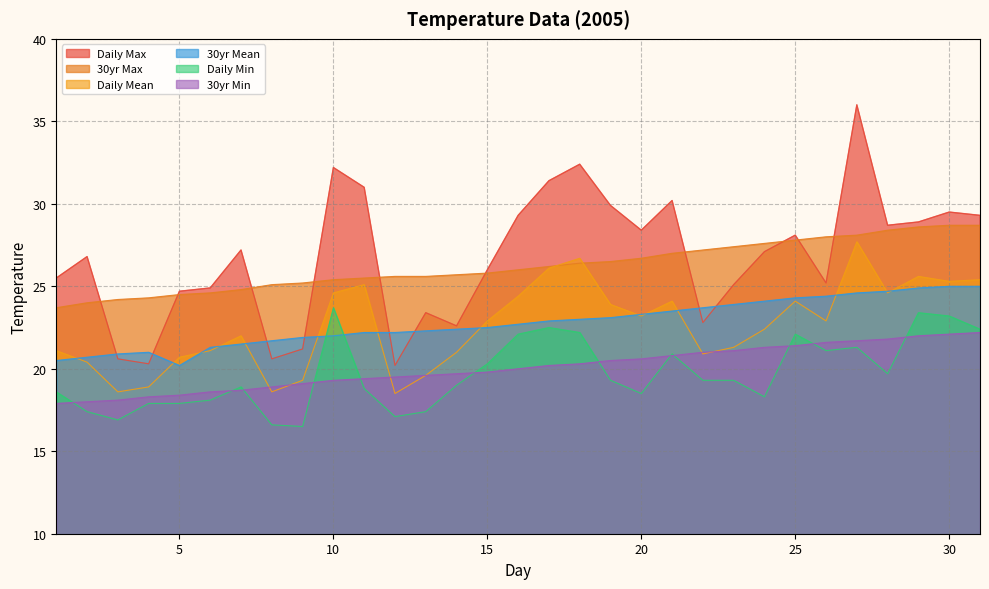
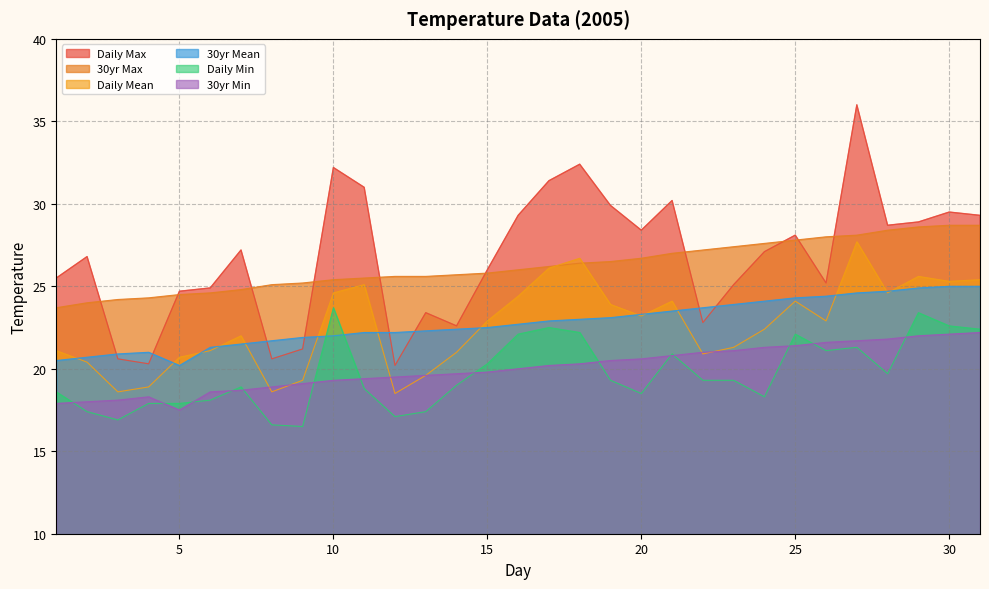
  {
    "30yr Mean": {
      "5": 20.2,
      "10": 22.0,
      "15": 22.5,
      "25": 24.3,
      "30": 25.0
    },
    "Daily Min": {
      "5": 17.9,
      "10": 23.7,
      "15": 20.3,
      "20": 18.5,
      "25": 22.1,
-     "30": 23.2
+     "30": 22.6
    },
    "30yr Min": {
-     "5": 18.4,
+     "5": 17.5,
      "10": 19.3,
      "15": 19.8,
      "20": 20.6,
      "25": 21.4,
      "30": 22.1
    }
  }
